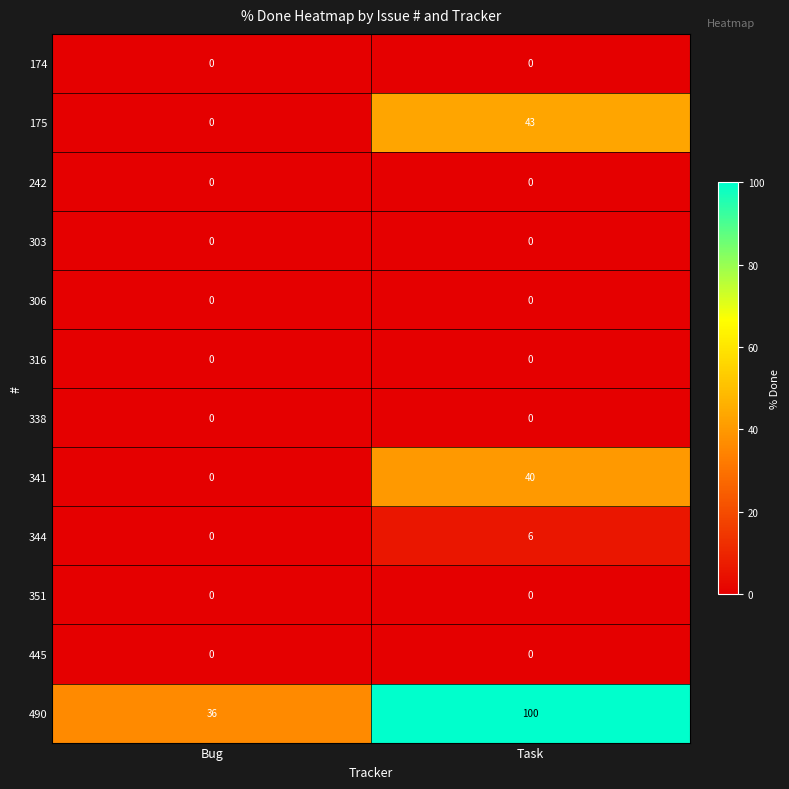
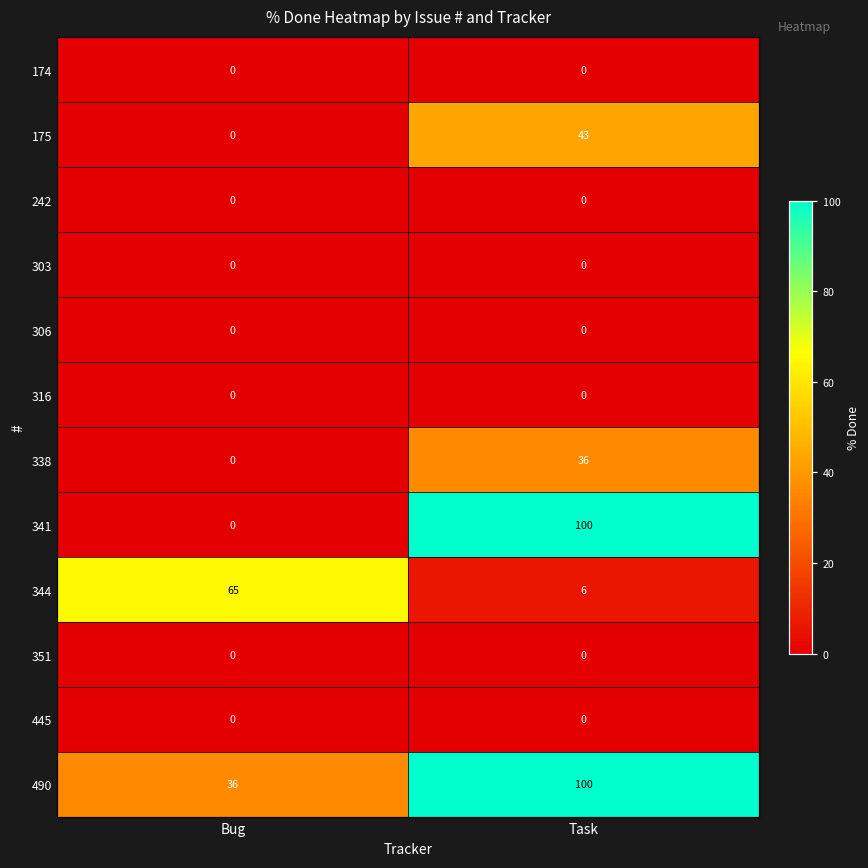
  {
    "174": {
      "Bug": 0,
      "Task": 0
    },
    "175": {
      "Bug": 0,
      "Task": 43
    },
    "242": {
      "Bug": 0,
      "Task": 0
    },
    "303": {
      "Bug": 0,
      "Task": 0
    },
    "306": {
      "Bug": 0,
      "Task": 0
    },
    "316": {
      "Bug": 0,
      "Task": 0
    },
    "338": {
      "Bug": 0,
-     "Task": 0
+     "Task": 36
    },
    "341": {
      "Bug": 0,
-     "Task": 40
+     "Task": 100
    },
    "344": {
-     "Bug": 0,
+     "Bug": 65,
      "Task": 6
    },
    "351": {
      "Bug": 0,
      "Task": 0
    },
    "445": {
      "Bug": 0,
      "Task": 0
    },
    "490": {
      "Bug": 36,
      "Task": 100
    }
  }
